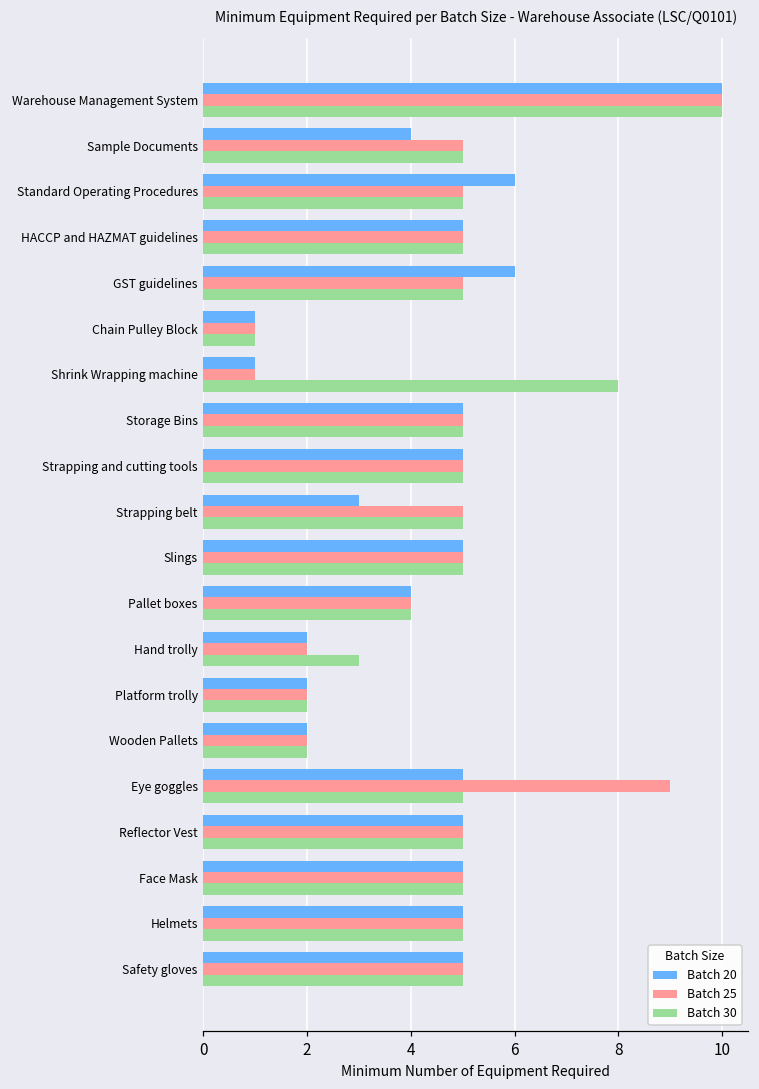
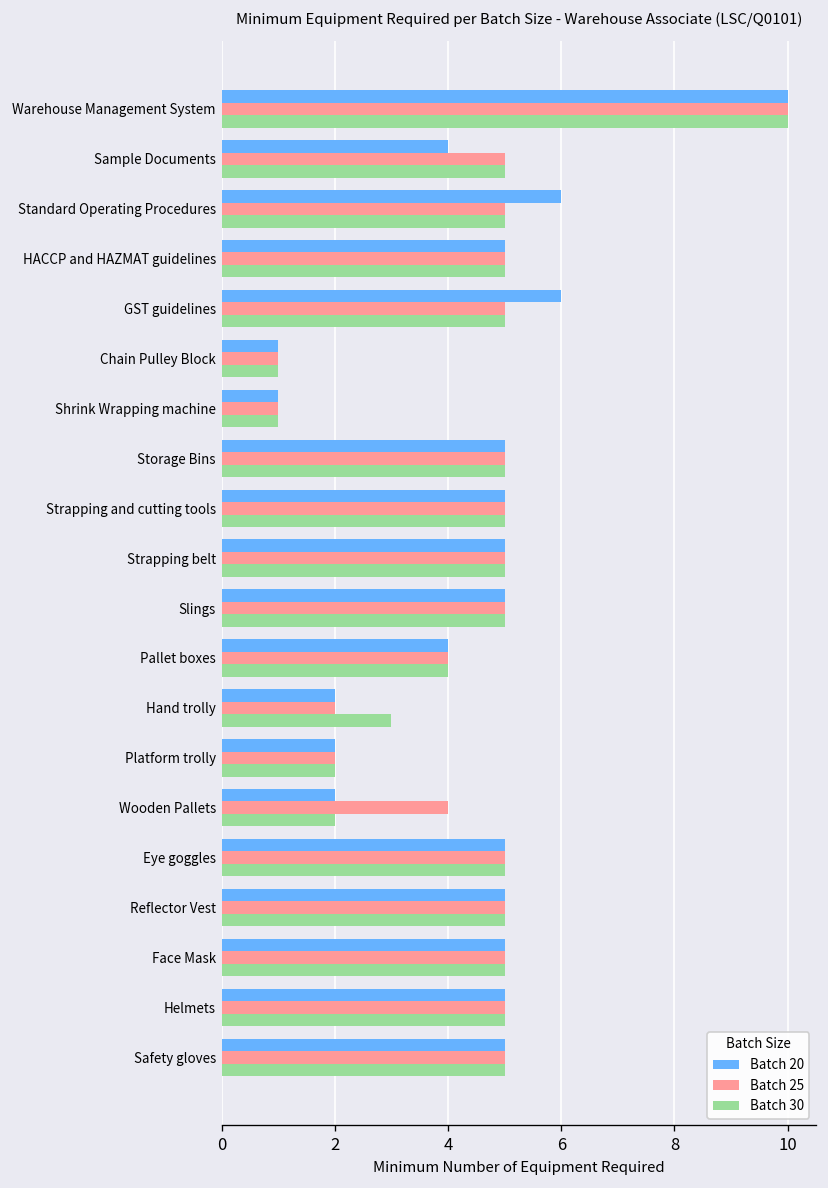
  {
    "Batch 20": {
      "Warehouse Management System": 10,
      "Sample Documents": 4,
      "Standard Operating Procedures": 6,
      "HACCP and HAZMAT guidelines": 5,
      "GST guidelines": 6,
      "Chain Pulley Block": 1,
      "Shrink Wrapping machine": 1,
      "Storage Bins": 5,
      "Strapping and cutting tools": 5,
-     "Strapping belt": 3,
+     "Strapping belt": 5,
      "Slings": 5,
      "Pallet boxes": 4,
      "Hand trolly": 2,
      "Platform trolly": 2,
      "Wooden Pallets": 2,
      "Eye goggles": 5,
      "Reflector Vest": 5,
      "Face Mask": 5,
      "Helmets": 5,
      "Safety gloves": 5
    },
    "Batch 25": {
      "Warehouse Management System": 10,
      "Sample Documents": 5,
      "Standard Operating Procedures": 5,
      "HACCP and HAZMAT guidelines": 5,
      "GST guidelines": 5,
      "Chain Pulley Block": 1,
      "Shrink Wrapping machine": 1,
      "Storage Bins": 5,
      "Strapping and cutting tools": 5,
      "Strapping belt": 5,
      "Slings": 5,
      "Pallet boxes": 4,
      "Hand trolly": 2,
      "Platform trolly": 2,
-     "Wooden Pallets": 2,
-     "Eye goggles": 9,
+     "Wooden Pallets": 4,
+     "Eye goggles": 5,
      "Reflector Vest": 5,
      "Face Mask": 5,
      "Helmets": 5,
      "Safety gloves": 5
    },
    "Batch 30": {
      "Warehouse Management System": 10,
      "Sample Documents": 5,
      "Standard Operating Procedures": 5,
      "HACCP and HAZMAT guidelines": 5,
      "GST guidelines": 5,
      "Chain Pulley Block": 1,
-     "Shrink Wrapping machine": 8,
+     "Shrink Wrapping machine": 1,
      "Storage Bins": 5,
      "Strapping and cutting tools": 5,
      "Strapping belt": 5,
      "Slings": 5,
      "Pallet boxes": 4,
      "Hand trolly": 3,
      "Platform trolly": 2,
      "Wooden Pallets": 2,
      "Eye goggles": 5,
      "Reflector Vest": 5,
      "Face Mask": 5,
      "Helmets": 5,
      "Safety gloves": 5
    }
  }
